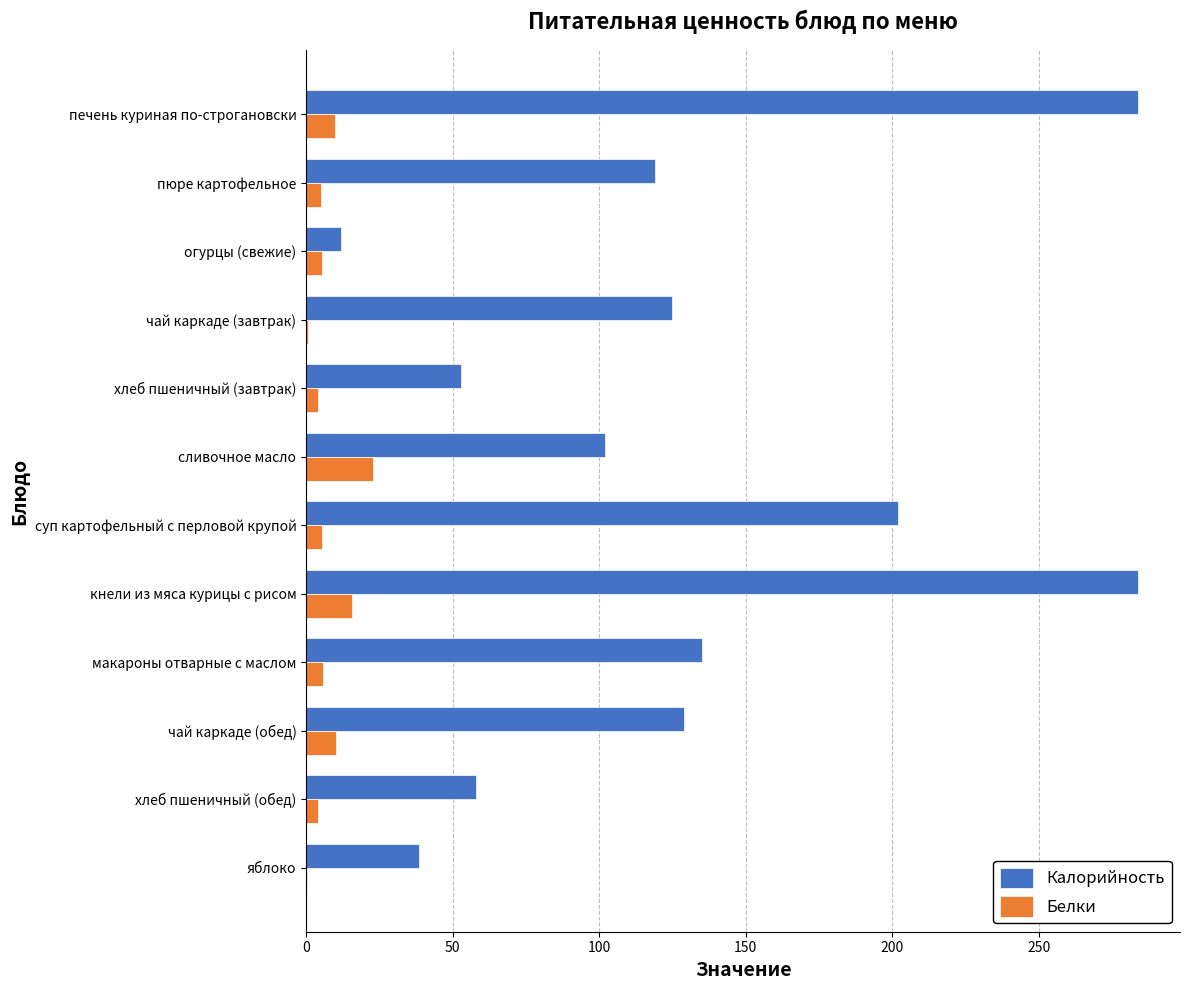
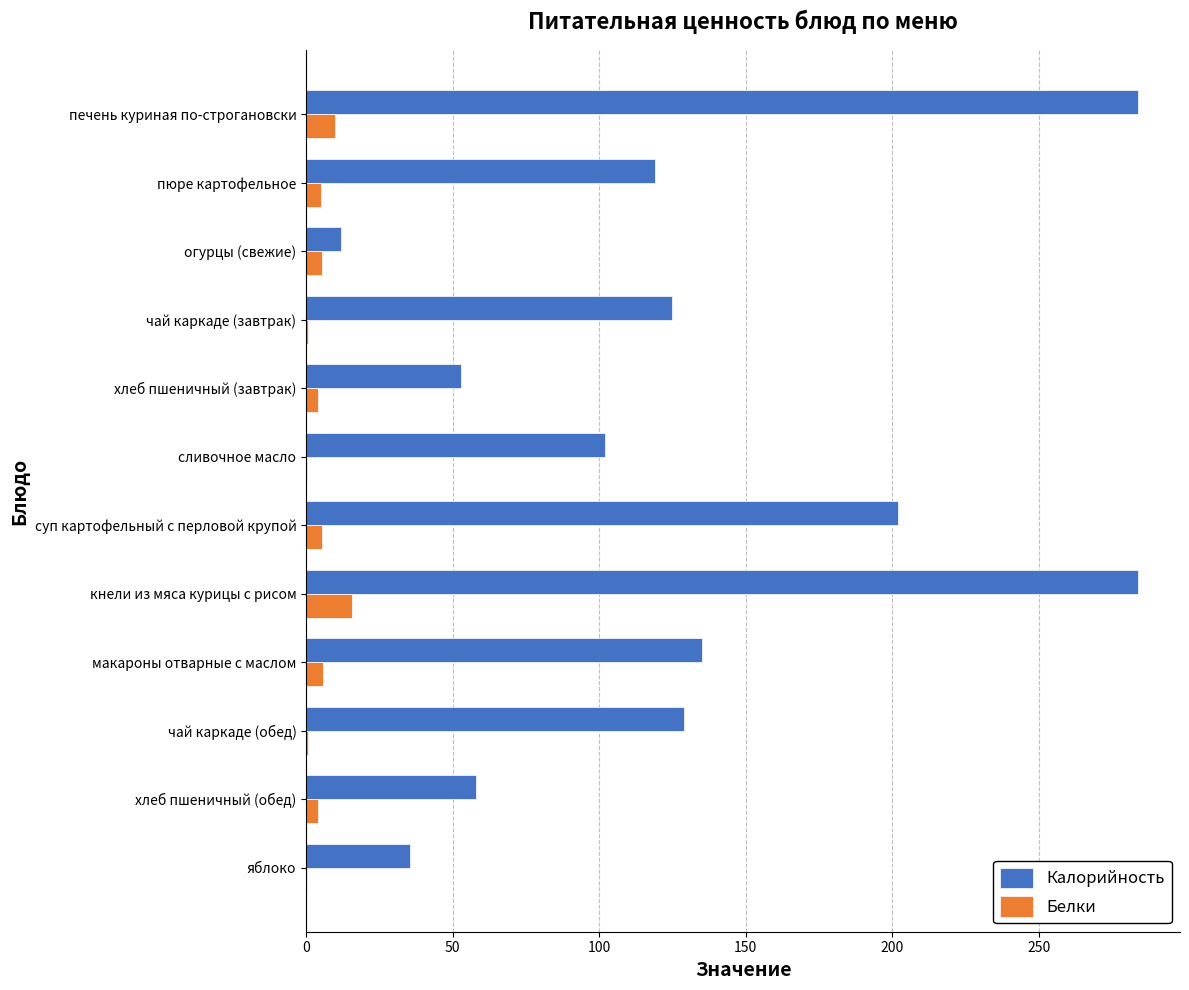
  {
    "Калорийность": {
      "печень куриная по-строгановски": 284,
      "пюре картофельное": 119,
      "огурцы (свежие)": 12,
      "чай каркаде (завтрак)": 125,
      "хлеб пшеничный (завтрак)": 53,
      "сливочное масло": 102,
      "суп картофельный с перловой крупой": 202,
      "кнели из мяса курицы с рисом": 284,
      "макароны отварные с маслом": 135,
      "чай каркаде (обед)": 129,
      "хлеб пшеничный (обед)": 58,
-     "яблоко": 38
+     "яблоко": 35
    },
    "Белки": {
      "печень куриная по-строгановски": 10,
      "пюре картофельное": 5,
      "огурцы (свежие)": 6,
      "хлеб пшеничный (завтрак)": 4,
-     "сливочное масло": 23,
+     "сливочное масло": 0,
      "суп картофельный с перловой крупой": 5,
      "кнели из мяса курицы с рисом": 16,
      "макароны отварные с маслом": 6,
-     "чай каркаде (обед)": 10,
+     "чай каркаде (обед)": 1,
      "хлеб пшеничный (обед)": 4
    }
  }
